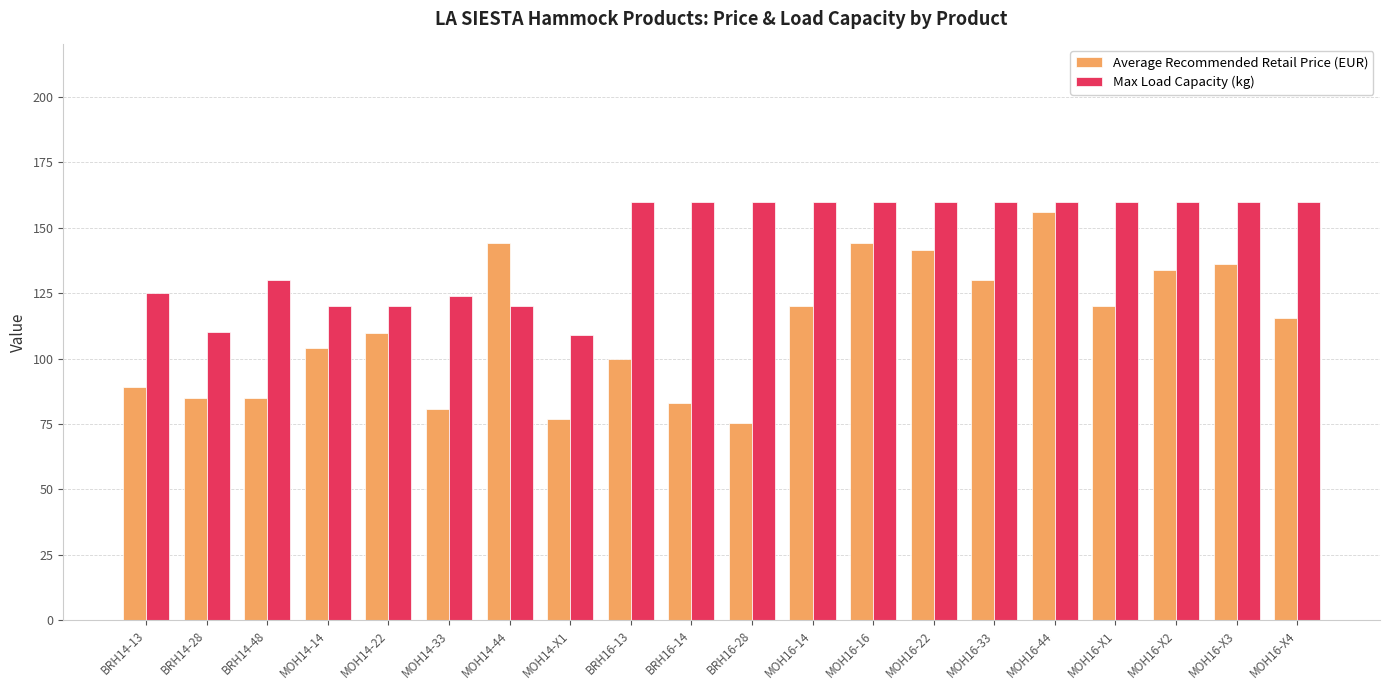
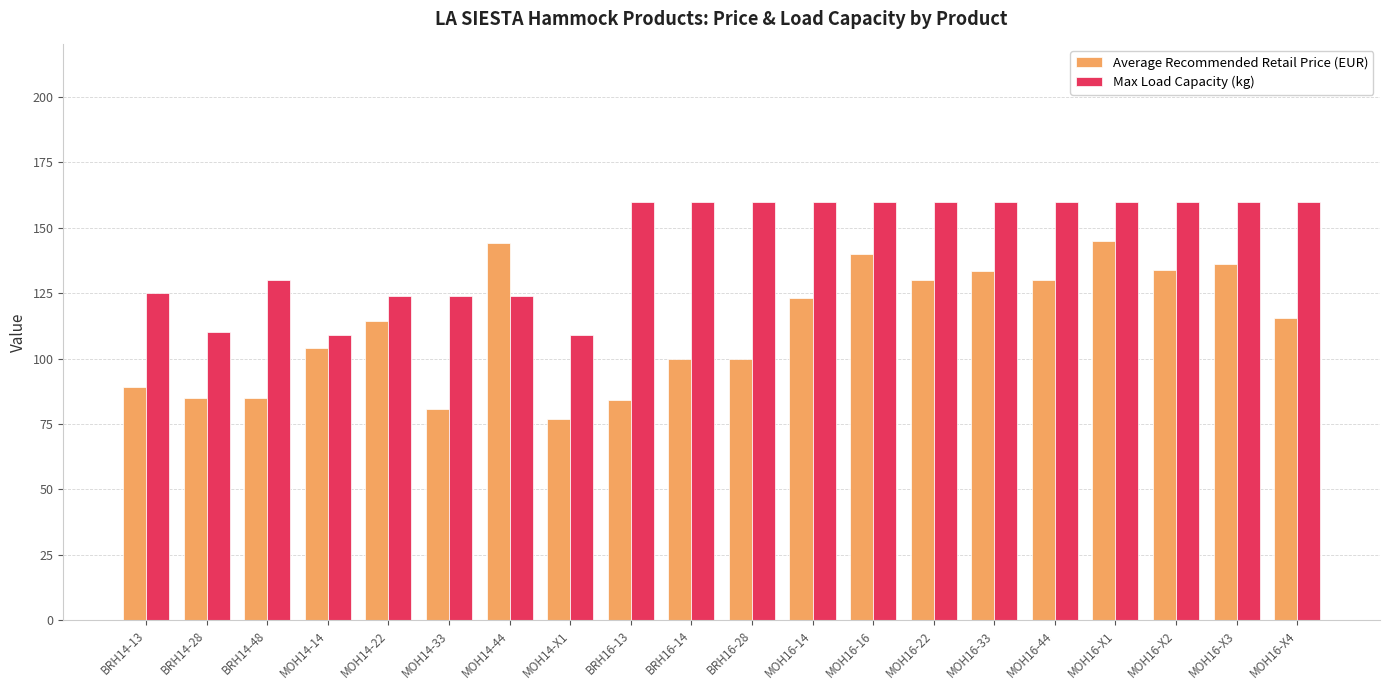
  {
    "Average Recommended Retail Price (EUR)": {
      "BRH14-13": 89,
      "BRH14-28": 85,
      "BRH14-48": 85,
      "MOH14-14": 104,
-     "MOH14-22": 110,
+     "MOH14-22": 114,
      "MOH14-33": 81,
      "MOH14-44": 144,
      "MOH14-X1": 77,
-     "BRH16-13": 100,
-     "BRH16-14": 83,
-     "BRH16-28": 75,
-     "MOH16-14": 120,
-     "MOH16-16": 144,
-     "MOH16-22": 141,
-     "MOH16-33": 130,
-     "MOH16-44": 156,
-     "MOH16-X1": 120,
+     "BRH16-13": 84,
+     "BRH16-14": 100,
+     "BRH16-28": 100,
+     "MOH16-14": 123,
+     "MOH16-16": 140,
+     "MOH16-22": 130,
+     "MOH16-33": 133,
+     "MOH16-44": 130,
+     "MOH16-X1": 145,
      "MOH16-X2": 134,
      "MOH16-X3": 136,
      "MOH16-X4": 116
    },
    "Max Load Capacity (kg)": {
      "BRH14-13": 125,
      "BRH14-28": 110,
      "BRH14-48": 130,
-     "MOH14-14": 120,
-     "MOH14-22": 120,
+     "MOH14-14": 109,
+     "MOH14-22": 124,
      "MOH14-33": 124,
-     "MOH14-44": 120,
+     "MOH14-44": 124,
      "MOH14-X1": 109,
      "BRH16-13": 160,
      "BRH16-14": 160,
      "BRH16-28": 160,
      "MOH16-14": 160,
      "MOH16-16": 160,
      "MOH16-22": 160,
      "MOH16-33": 160,
      "MOH16-44": 160,
      "MOH16-X1": 160,
      "MOH16-X2": 160,
      "MOH16-X3": 160,
      "MOH16-X4": 160
    }
  }
